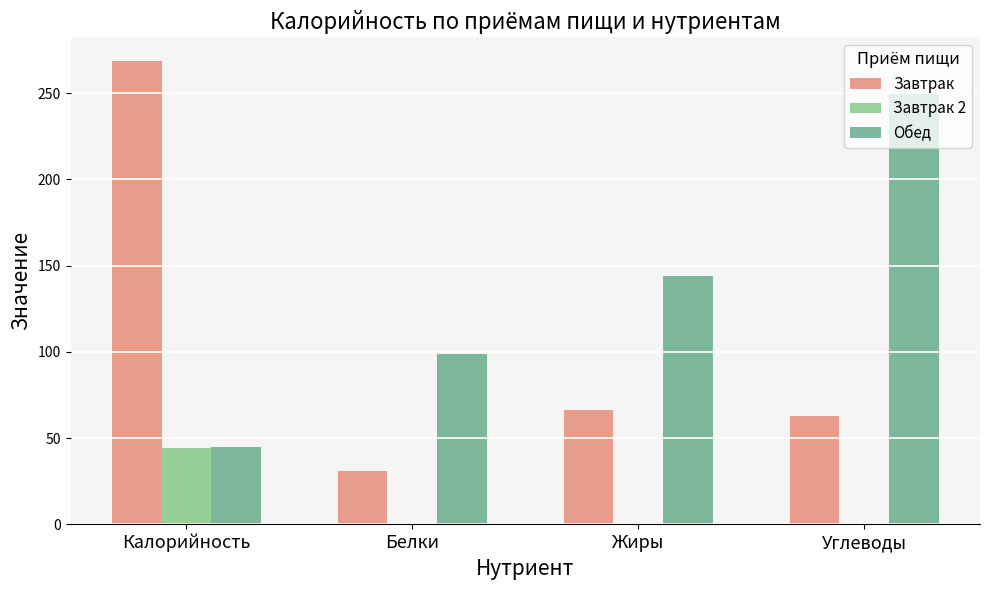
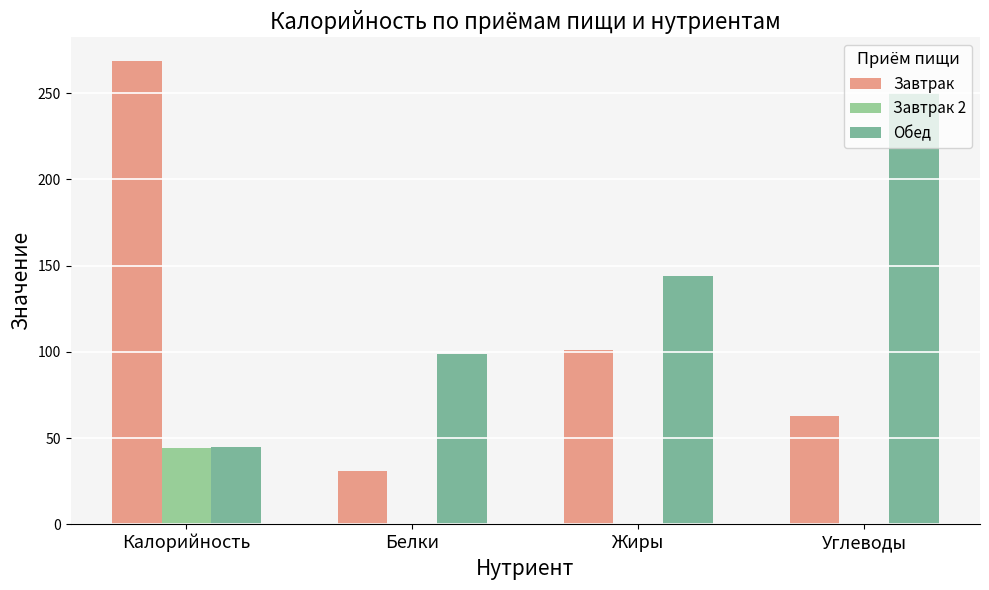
  {
    "Завтрак": {
      "Калорийность": 269,
      "Белки": 31,
-     "Жиры": 66,
+     "Жиры": 101,
      "Углеводы": 63
    }
  }
